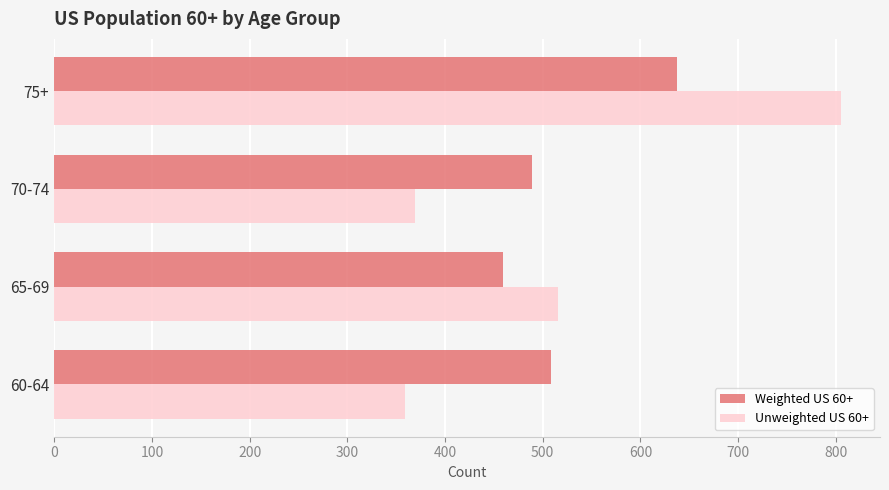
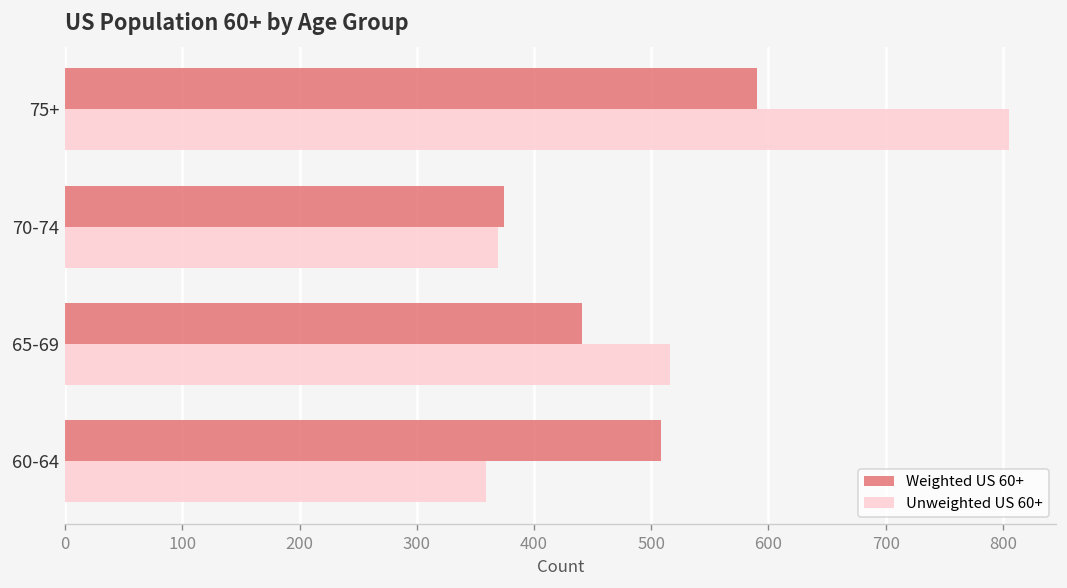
  {
    "Weighted US 60+": {
-     "75+": 640,
-     "70-74": 490,
-     "65-69": 460,
+     "75+": 590,
+     "70-74": 370,
+     "65-69": 440,
      "60-64": 510
    },
    "Unweighted US 60+": {
      "75+": 810,
      "70-74": 370,
      "65-69": 520,
      "60-64": 360
    }
  }
